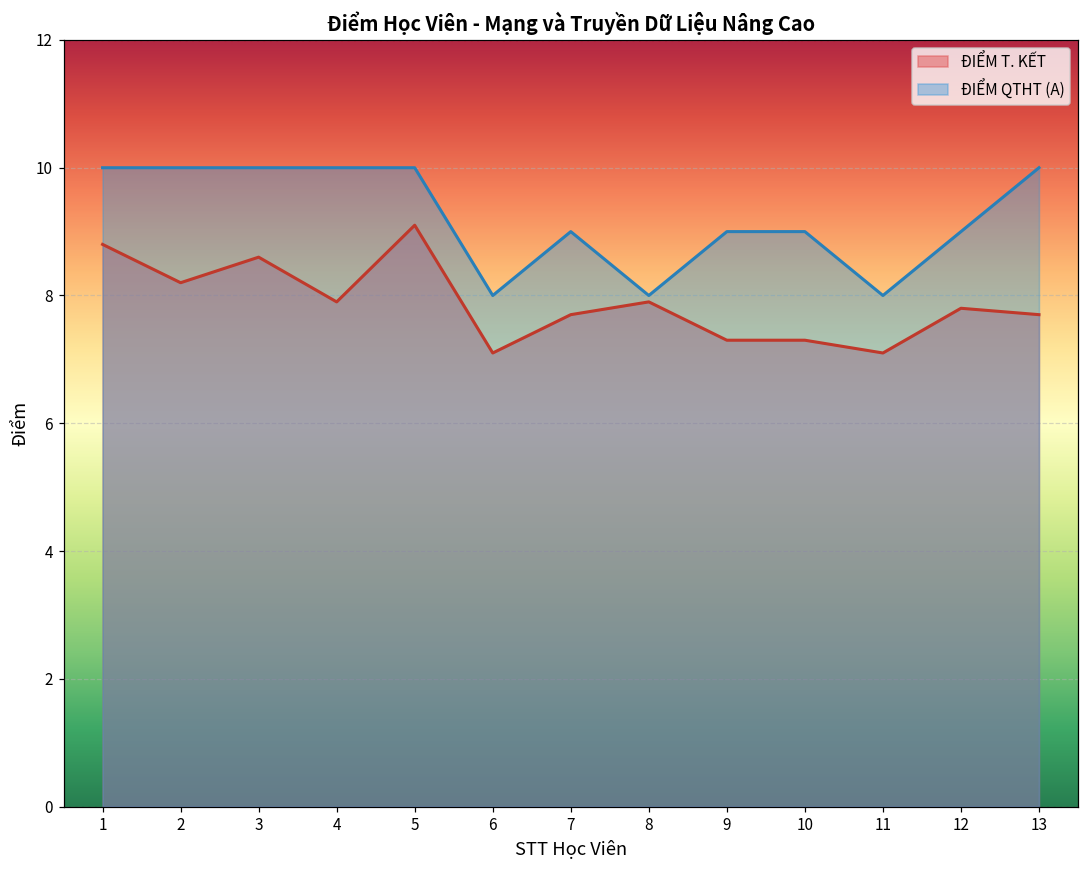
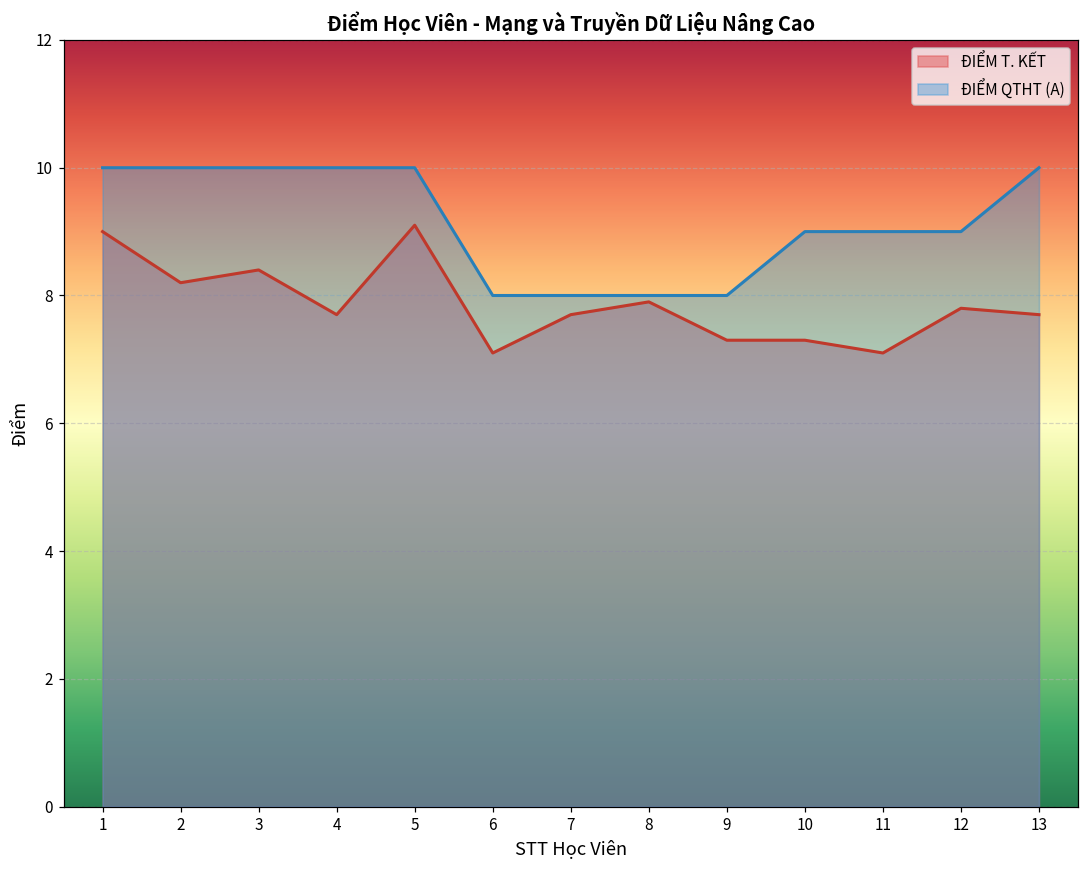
  {
    "ĐIỂM T. KẾT": {
-     "1": 8.8,
+     "1": 9.0,
      "2": 8.2,
-     "3": 8.6,
-     "4": 7.9,
+     "3": 8.4,
+     "4": 7.7,
      "5": 9.1,
      "6": 7.1,
      "7": 7.7,
      "8": 7.9,
      "9": 7.3,
      "10": 7.3,
      "11": 7.1,
      "12": 7.8,
      "13": 7.7
    },
    "ĐIỂM QTHT (A)": {
      "1": 10,
      "2": 10,
      "3": 10,
      "4": 10,
      "5": 10,
      "6": 8,
-     "7": 9,
+     "7": 8,
      "8": 8,
-     "9": 9,
+     "9": 8,
      "10": 9,
-     "11": 8,
+     "11": 9,
      "12": 9,
      "13": 10
    }
  }
